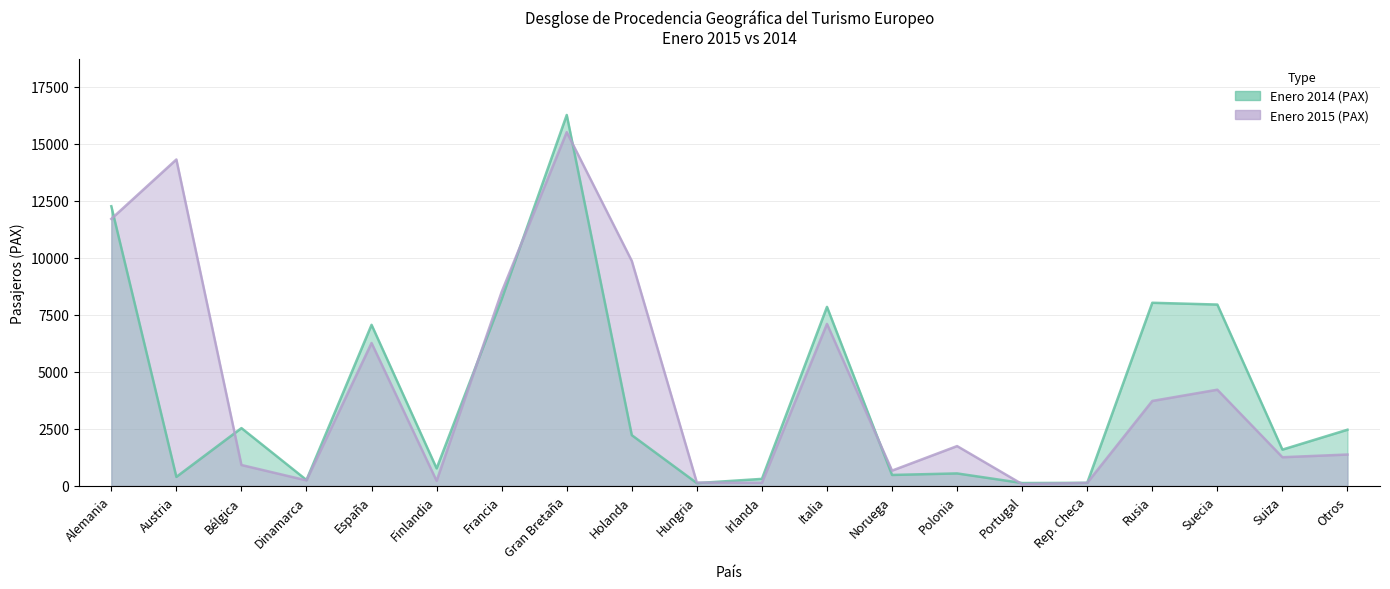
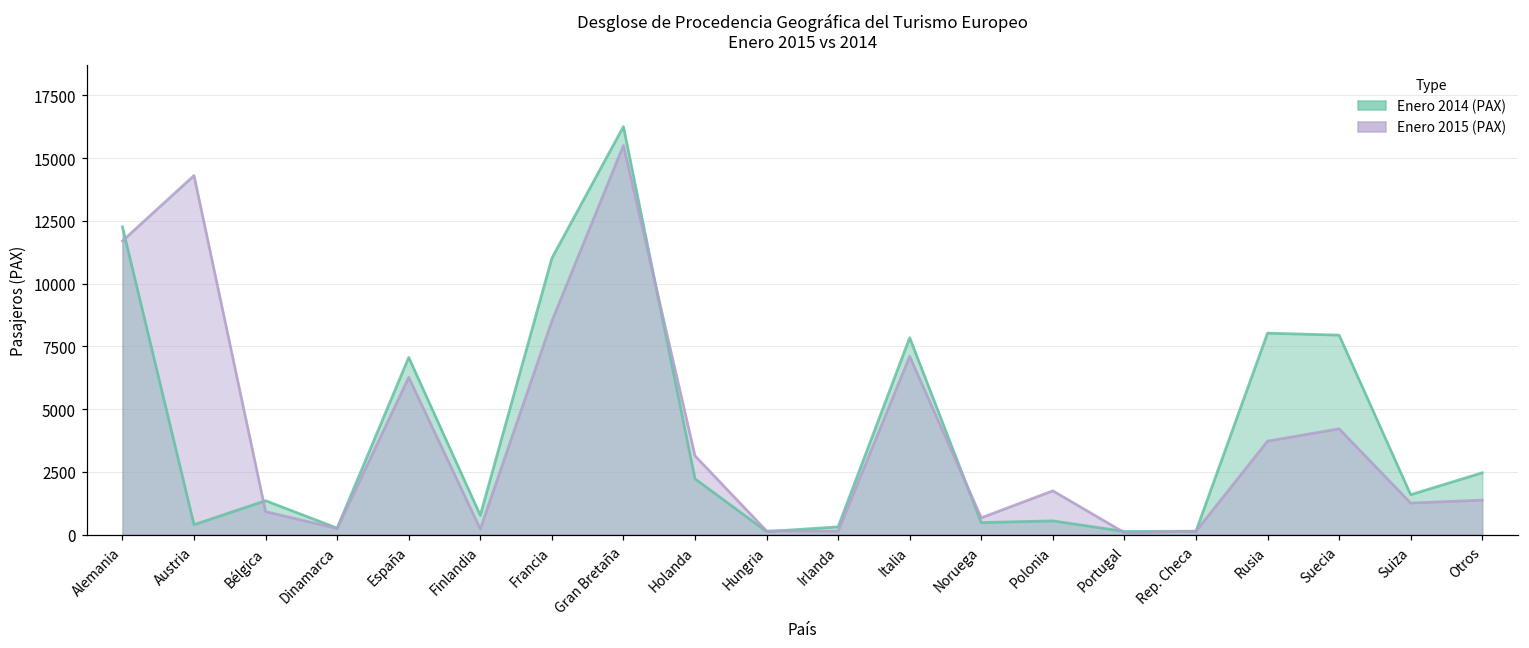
  {
    "Enero 2014 (PAX)": {
      "Alemania": 12300,
      "Austria": 400,
-     "Bélgica": 2500,
+     "Bélgica": 1400,
      "España": 7100,
      "Finlandia": 800,
-     "Francia": 8200,
+     "Francia": 11000,
      "Gran Bretaña": 16300,
      "Holanda": 2200,
      "Irlanda": 300,
      "Italia": 7800,
      "Noruega": 500,
      "Polonia": 500,
      "Rusia": 8000,
      "Suecia": 7900,
      "Suiza": 1600,
      "Otros": 2500
    },
    "Enero 2015 (PAX)": {
      "Alemania": 11700,
      "Austria": 14300,
      "Bélgica": 900,
      "España": 6300,
      "Finlandia": 200,
      "Francia": 8500,
      "Gran Bretaña": 15500,
-     "Holanda": 9900,
+     "Holanda": 3100,
      "Irlanda": 100,
      "Italia": 7100,
      "Noruega": 700,
      "Polonia": 1700,
      "Rusia": 3700,
      "Suecia": 4200,
      "Suiza": 1300,
      "Otros": 1400
    }
  }
